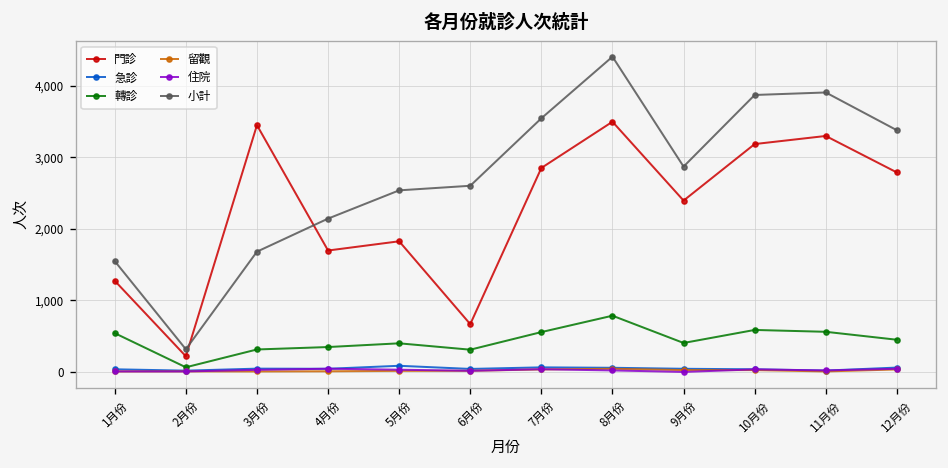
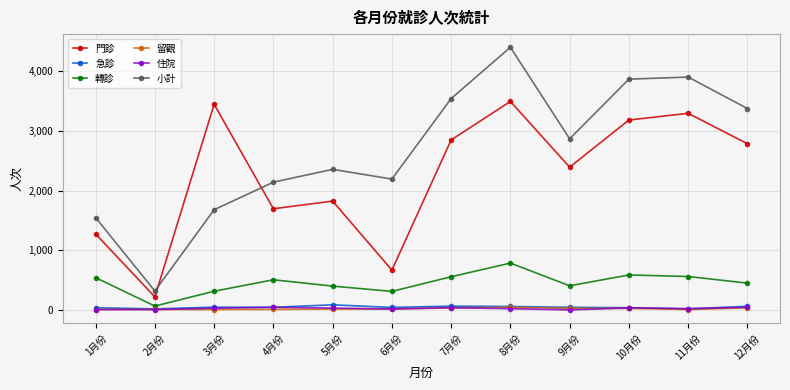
  {
    "門診": {
      "1月份": "1,300",
      "2月份": "200",
      "3月份": "3,400",
      "4月份": "1,700",
      "5月份": "1,800",
      "6月份": "700",
      "7月份": "2,900",
      "8月份": "3,500",
      "9月份": "2,400",
      "10月份": "3,200",
      "11月份": "3,300",
      "12月份": "2,800"
    },
    "急診": {
      "5月份": "100"
    },
    "轉診": {
      "1月份": "500",
      "2月份": "100",
      "3月份": "300",
-     "4月份": "300",
+     "4月份": "500",
      "5月份": "400",
      "6月份": "300",
      "7月份": "600",
      "8月份": "800",
      "9月份": "400",
      "10月份": "600",
      "11月份": "600",
      "12月份": "500"
    },
    "小計": {
      "1月份": "1,500",
      "2月份": "300",
      "3月份": "1,700",
      "4月份": "2,100",
-     "5月份": "2,500",
-     "6月份": "2,600",
+     "5月份": "2,400",
+     "6月份": "2,200",
      "7月份": "3,500",
      "8月份": "4,400",
      "9月份": "2,900",
      "10月份": "3,900",
      "11月份": "3,900",
      "12月份": "3,400"
    }
  }
